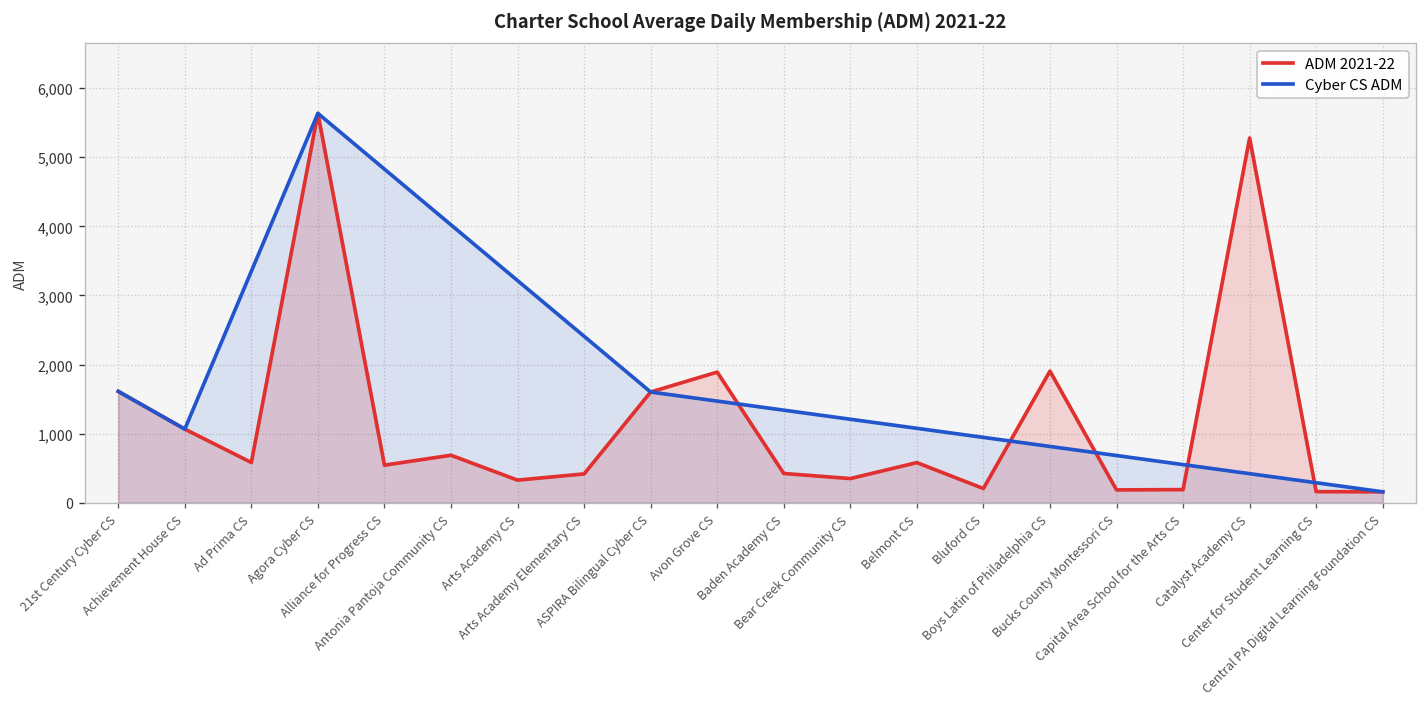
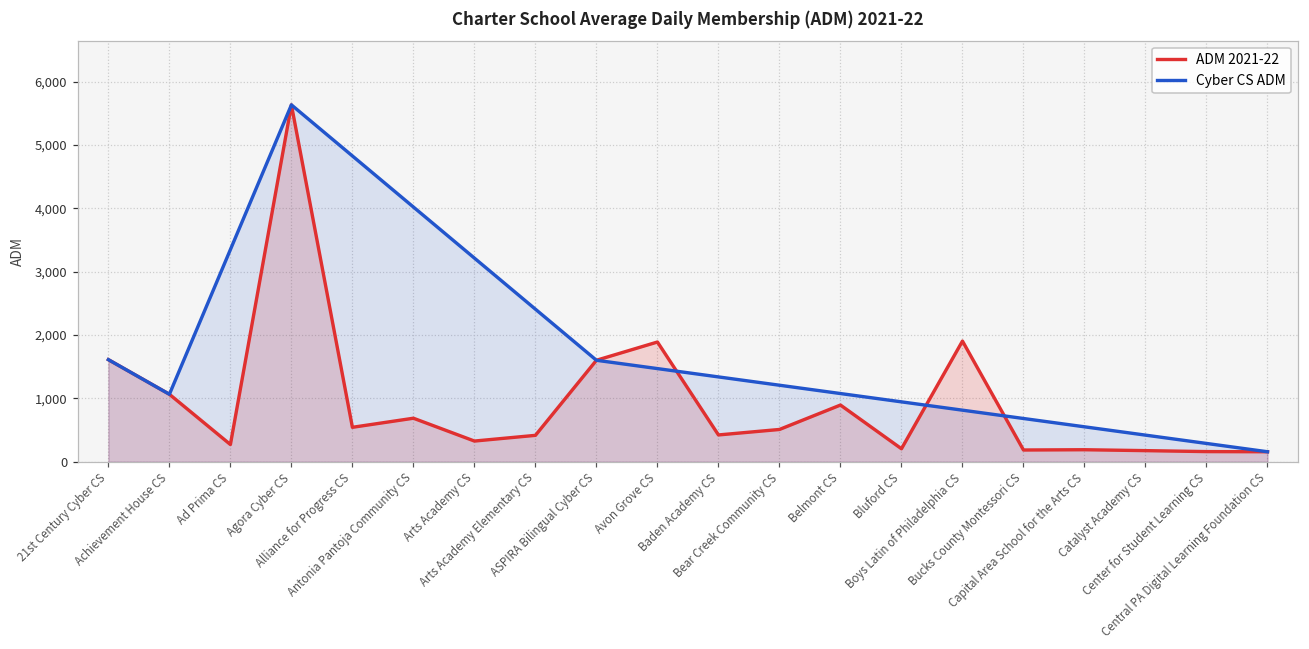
  {
    "ADM 2021-22": {
-     "Ad Prima CS": "600",
+     "Ad Prima CS": "300",
      "Alliance for Progress CS": "500",
      "Antonia Pantoja Community CS": "700",
      "Arts Academy CS": "300",
      "Arts Academy Elementary CS": "400",
      "Avon Grove CS": "1,900",
      "Baden Academy CS": "400",
-     "Bear Creek Community CS": "300",
-     "Belmont CS": "600",
+     "Bear Creek Community CS": "500",
+     "Belmont CS": "900",
      "Bluford CS": "200",
      "Boys Latin of Philadelphia CS": "1,900",
      "Bucks County Montessori CS": "200",
      "Capital Area School for the Arts CS": "200",
-     "Catalyst Academy CS": "5,300",
+     "Catalyst Academy CS": "200",
      "Center for Student Learning CS": "200"
    }
  }
